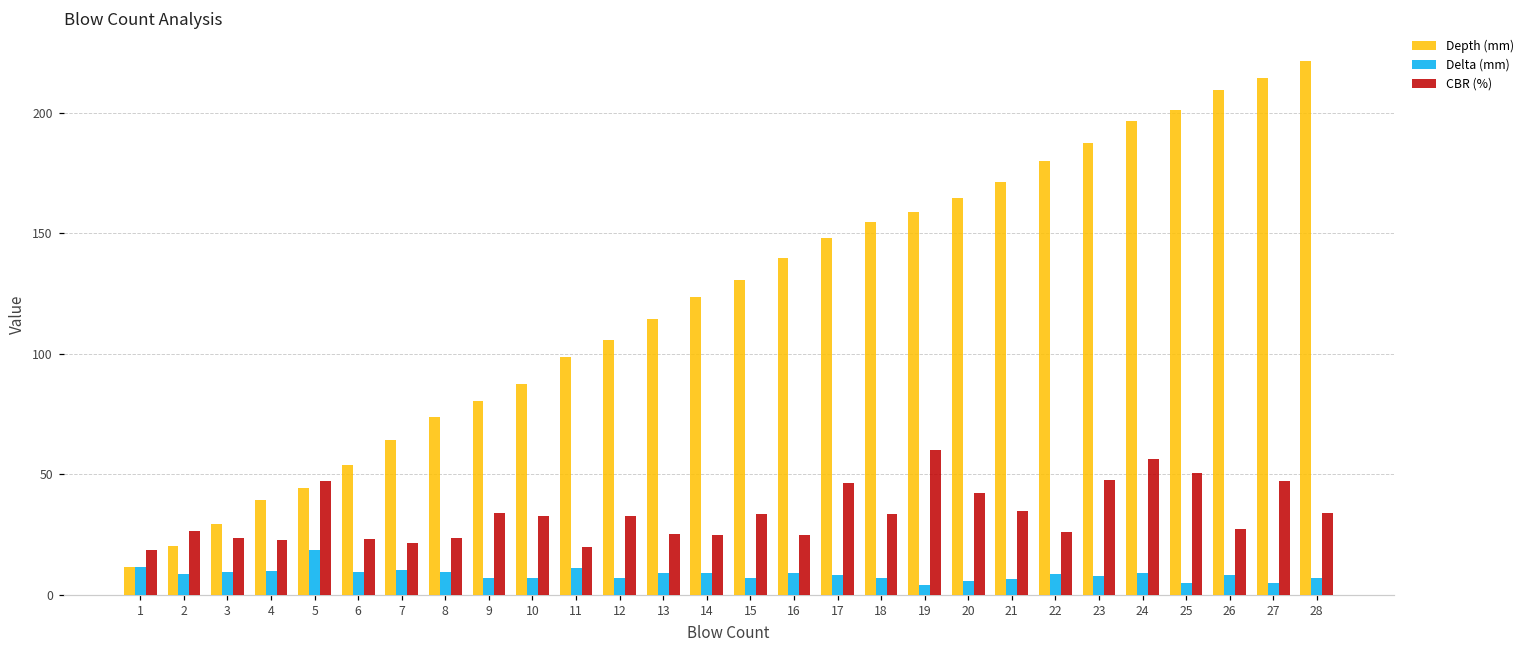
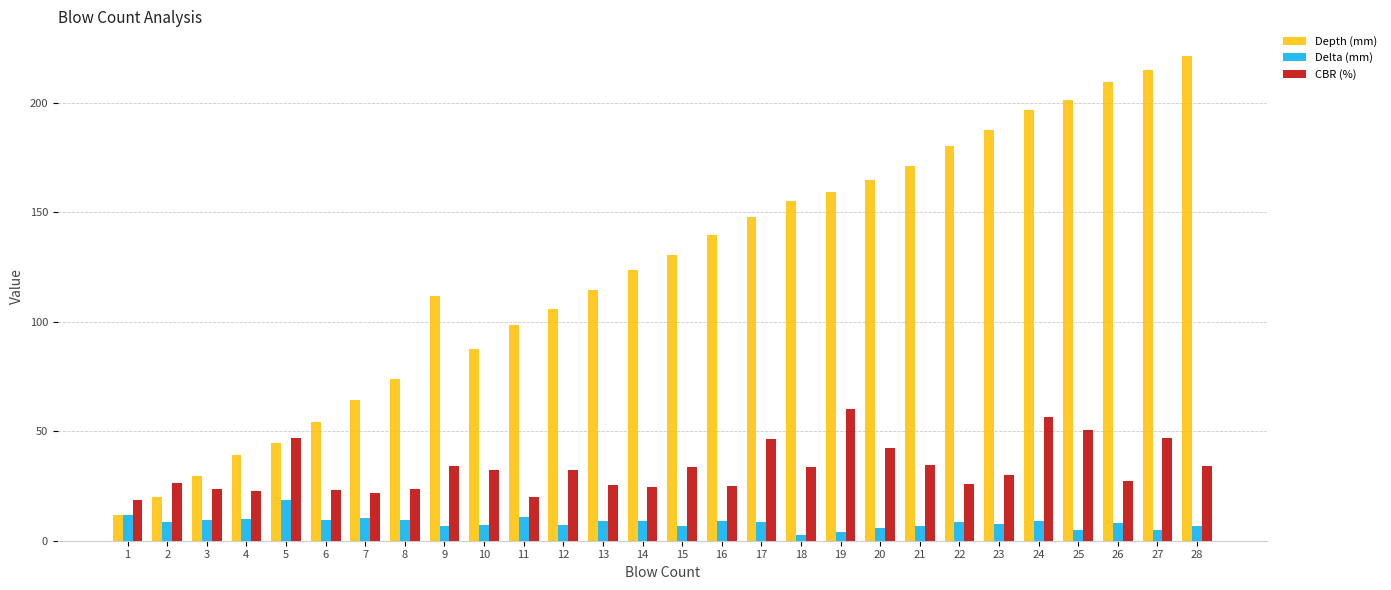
  {
    "Depth (mm)": {
      "1": 12,
      "2": 20,
      "3": 30,
      "4": 39,
      "5": 44,
      "6": 54,
      "7": 64,
      "8": 74,
-     "9": 81,
+     "9": 112,
      "10": 88,
      "11": 99,
      "12": 106,
      "13": 115,
      "14": 124,
      "15": 131,
      "16": 140,
      "17": 148,
      "18": 155,
      "19": 159,
      "20": 165,
      "21": 171,
      "22": 180,
      "23": 188,
      "24": 197,
      "25": 201,
      "26": 210,
      "27": 215,
      "28": 222
    },
    "Delta (mm)": {
      "1": 12,
      "2": 9,
      "3": 9,
      "4": 10,
      "5": 19,
      "6": 10,
      "7": 10,
      "8": 10,
      "9": 7,
      "10": 7,
      "11": 11,
      "12": 7,
      "13": 9,
      "14": 9,
      "15": 7,
      "16": 9,
      "17": 8,
-     "18": 7,
+     "18": 3,
      "19": 4,
      "20": 6,
      "21": 7,
      "22": 9,
      "23": 8,
      "24": 9,
      "25": 5,
      "26": 8,
      "27": 5,
      "28": 7
    },
    "CBR (%)": {
      "1": 19,
      "2": 27,
      "3": 24,
      "4": 23,
      "5": 47,
      "6": 23,
      "7": 22,
      "8": 23,
      "9": 34,
      "10": 33,
      "11": 20,
      "12": 33,
      "13": 25,
      "14": 25,
      "15": 34,
      "16": 25,
      "17": 47,
      "18": 34,
      "19": 60,
      "20": 42,
      "21": 35,
      "22": 26,
-     "23": 48,
+     "23": 30,
      "24": 57,
      "25": 50,
      "26": 27,
      "27": 47,
      "28": 34
    }
  }
